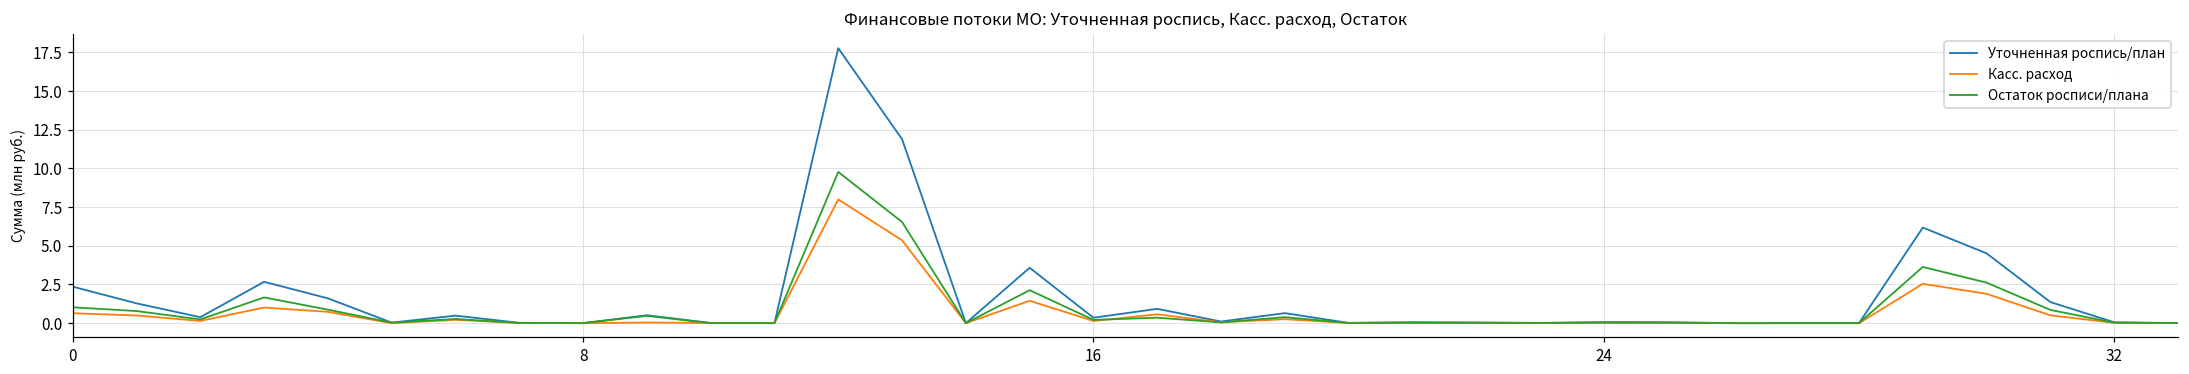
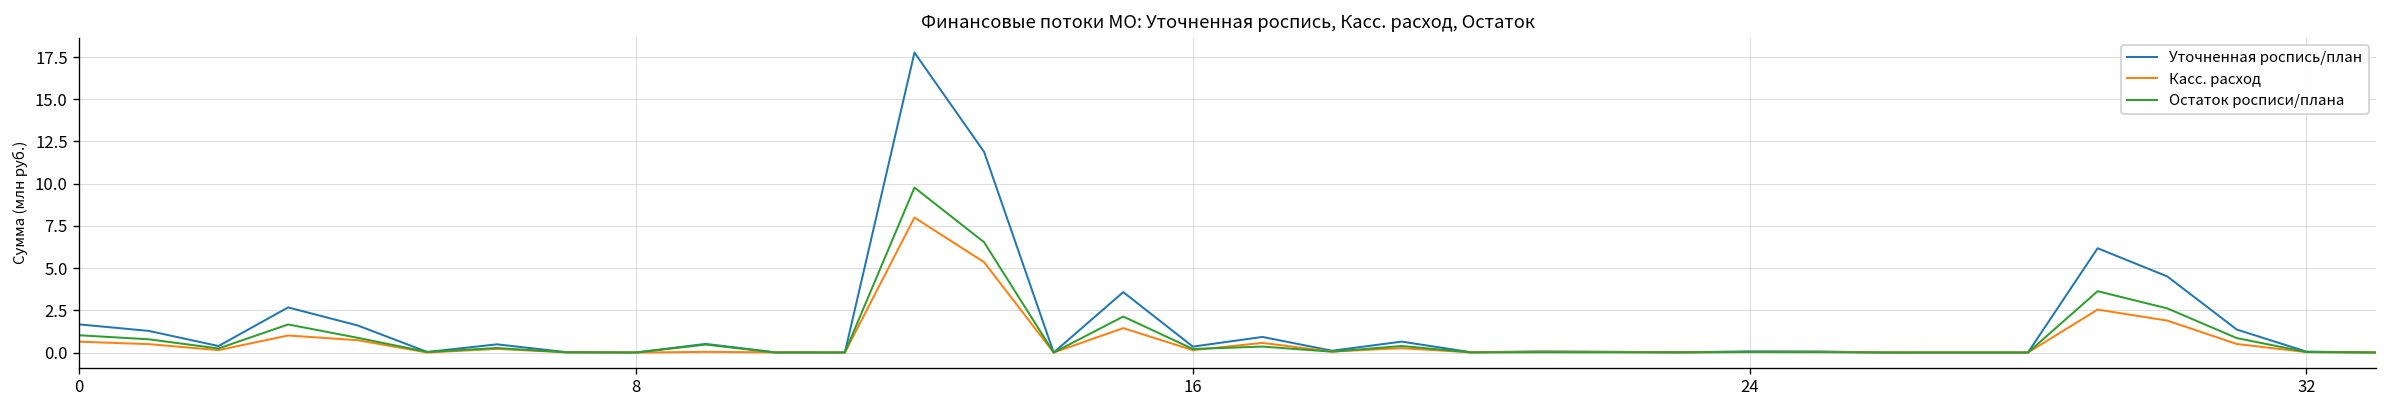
  {
    "Уточненная роспись/план": {
-     "0": 2.4
+     "0": 1.7
    },
    "Касс. расход": {
      "0": 0.6
    },
    "Остаток росписи/плана": {
      "0": 1.0
    }
  }
